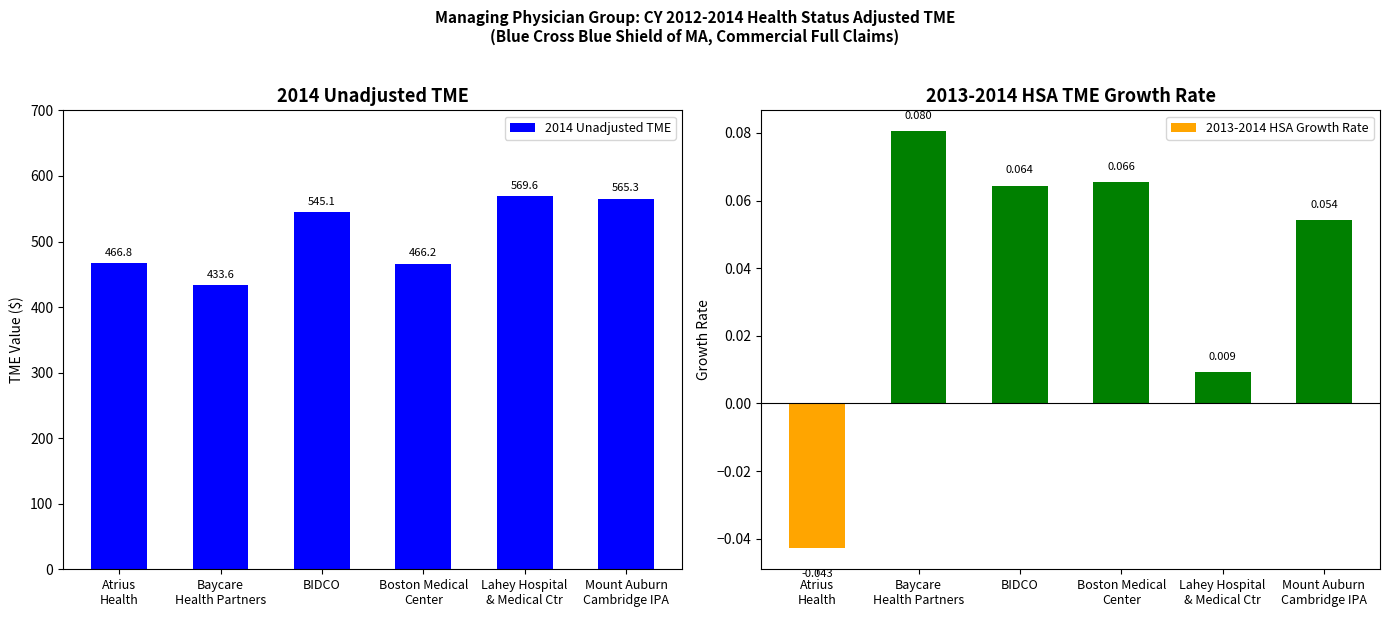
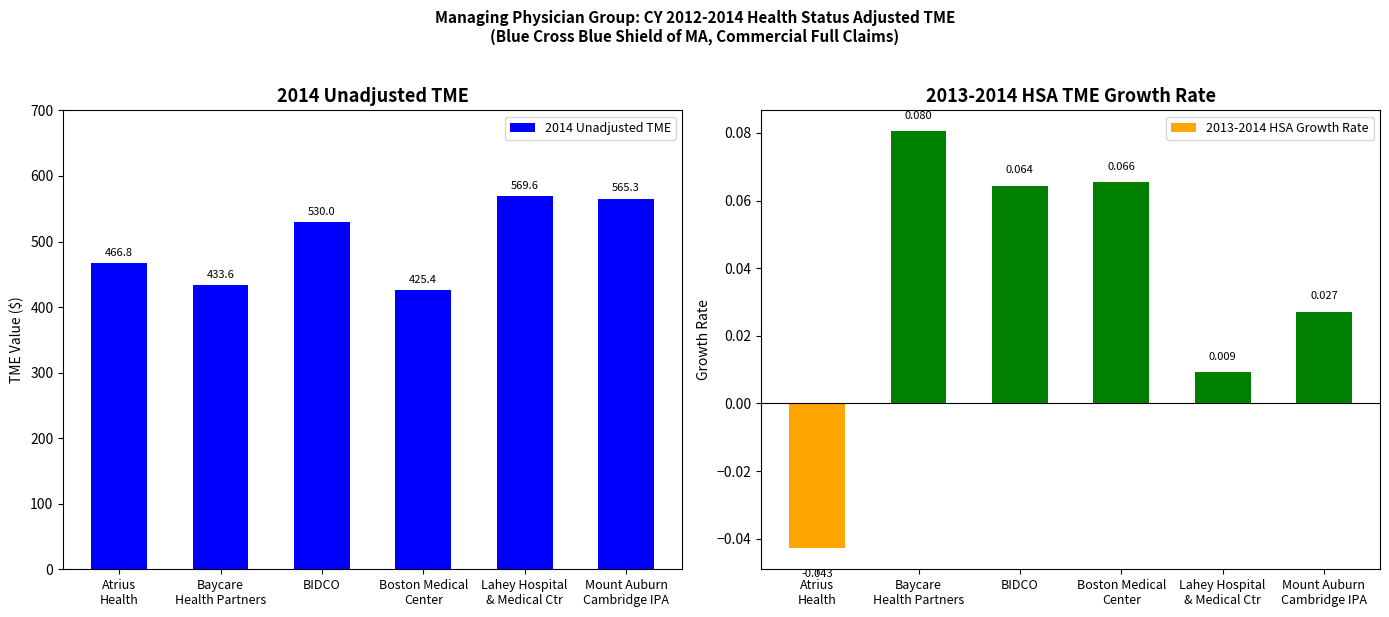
  {
    "2014 Unadjusted TME": {
      "Atrius Health": 466.8,
      "Baycare Health Partners": 433.6,
-     "BIDCO": 545.1,
-     "Boston Medical Center": 466.2,
+     "BIDCO": 530.0,
+     "Boston Medical Center": 425.4,
      "Lahey Hospital & Medical Ctr": 569.6,
      "Mount Auburn Cambridge IPA": 565.3
    },
    "2013-2014 HSA TME Growth Rate": {
      "Atrius Health": -0.043,
      "Baycare Health Partners": 0.080,
      "BIDCO": 0.064,
      "Boston Medical Center": 0.066,
      "Lahey Hospital & Medical Ctr": 0.009,
-     "Mount Auburn Cambridge IPA": 0.054
+     "Mount Auburn Cambridge IPA": 0.027
    }
  }
